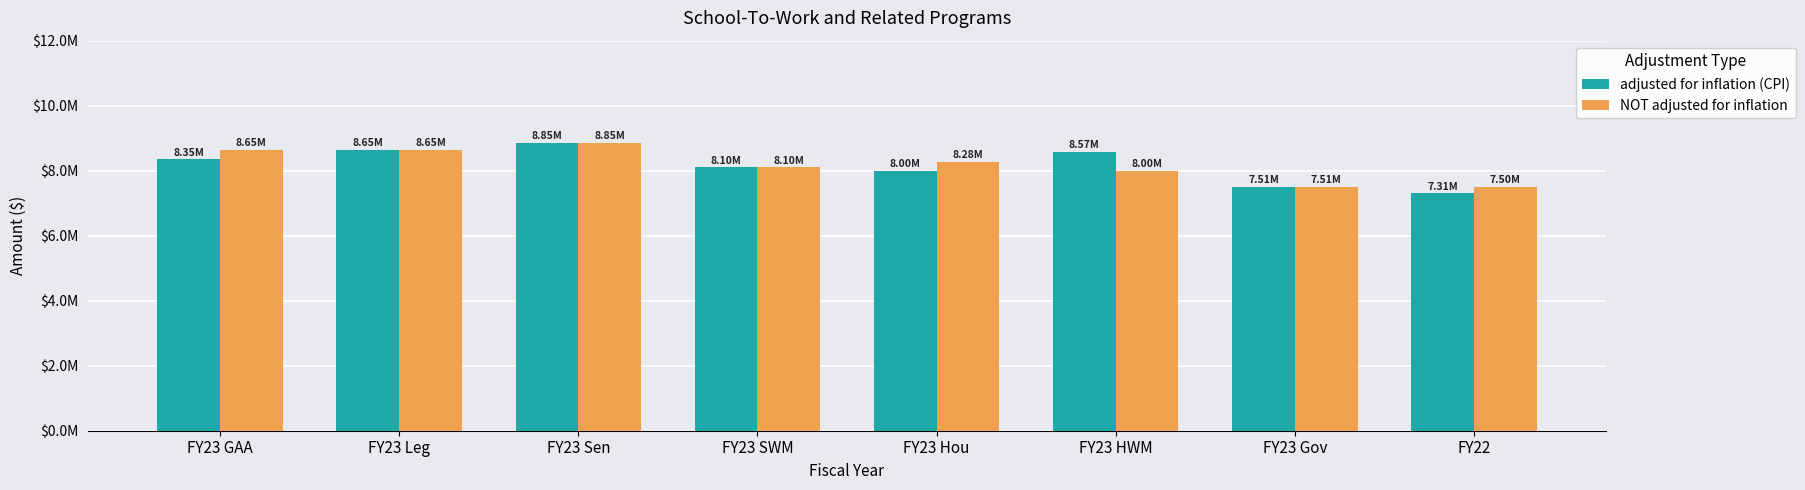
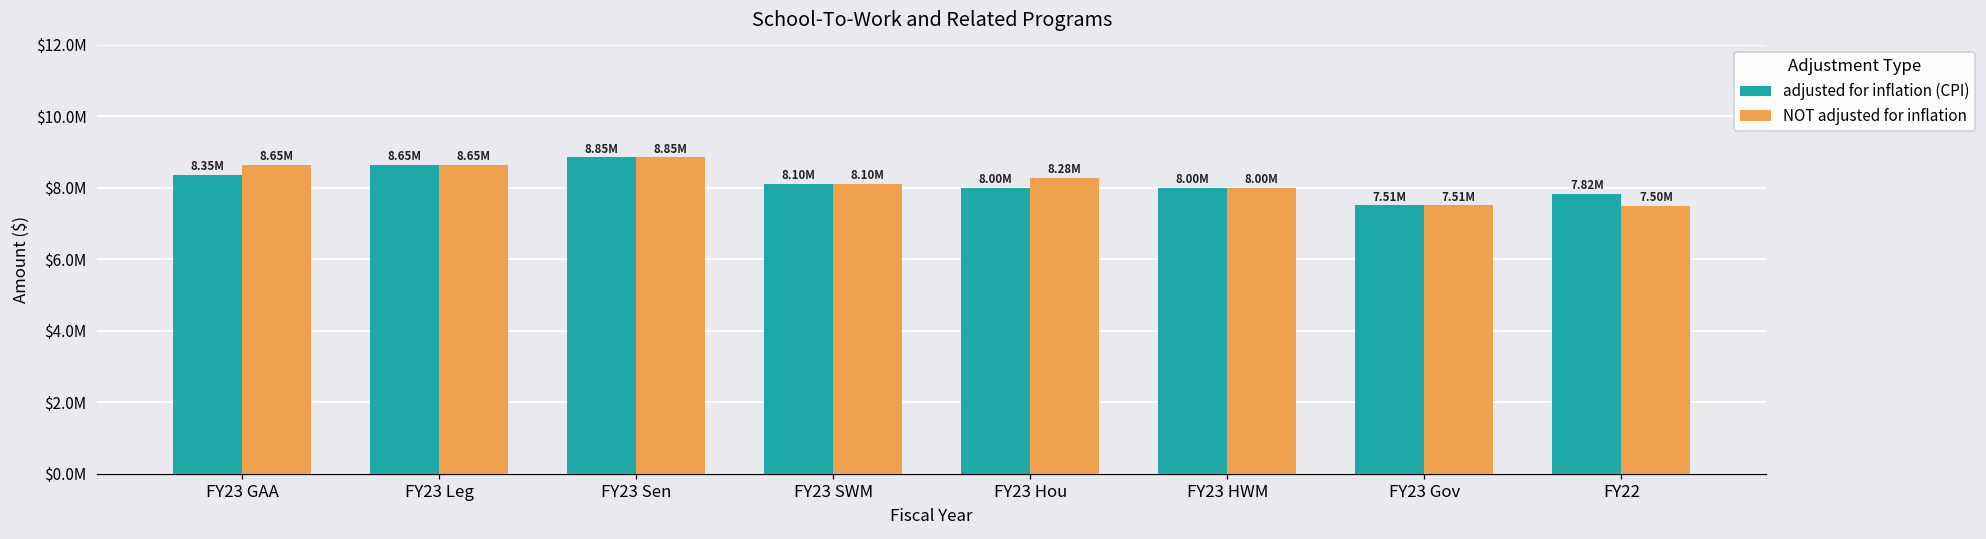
  {
    "adjusted for inflation (CPI)": {
      "FY23 GAA": "8.35M",
      "FY23 Leg": "8.65M",
      "FY23 Sen": "8.85M",
      "FY23 SWM": "8.10M",
      "FY23 Hou": "8.00M",
-     "FY23 HWM": "8.57M",
+     "FY23 HWM": "8.00M",
      "FY23 Gov": "7.51M",
-     "FY22": "7.31M"
+     "FY22": "7.82M"
    },
    "NOT adjusted for inflation": {
      "FY23 GAA": "8.65M",
      "FY23 Leg": "8.65M",
      "FY23 Sen": "8.85M",
      "FY23 SWM": "8.10M",
      "FY23 Hou": "8.28M",
      "FY23 HWM": "8.00M",
      "FY23 Gov": "7.51M",
      "FY22": "7.50M"
    }
  }
